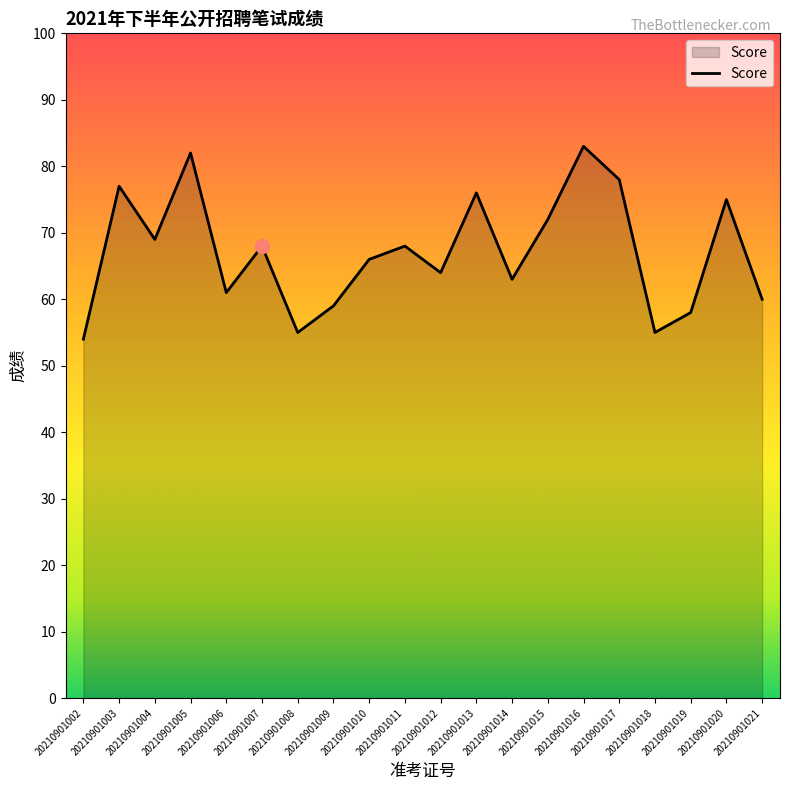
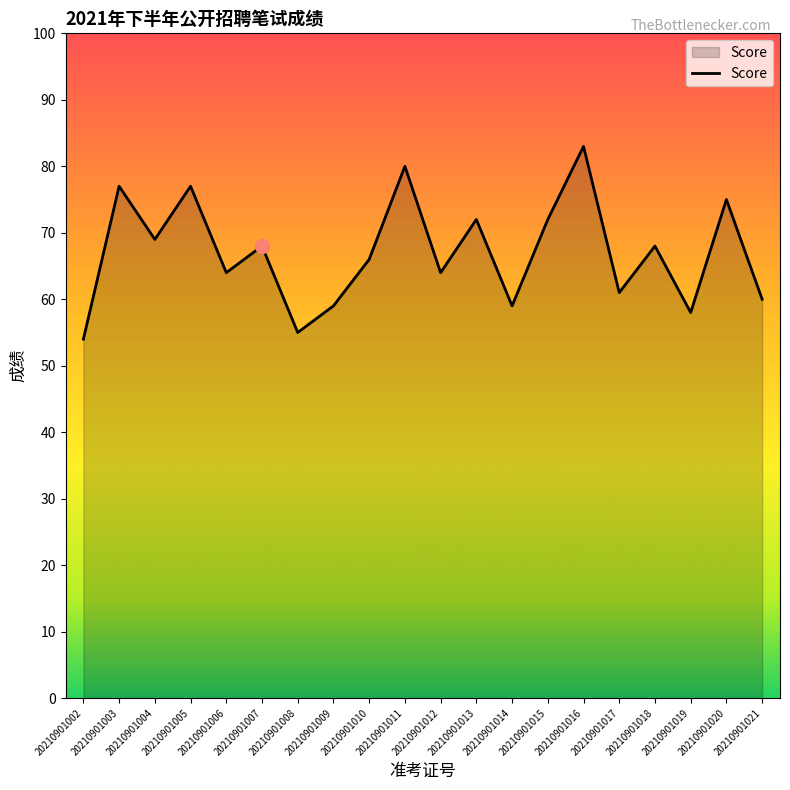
  {
    "Score": {
      "20210901002": 54,
      "20210901003": 77,
      "20210901004": 69,
-     "20210901005": 82,
-     "20210901006": 61,
+     "20210901005": 77,
+     "20210901006": 64,
      "20210901008": 55,
      "20210901009": 59,
      "20210901010": 66,
-     "20210901011": 68,
+     "20210901011": 80,
      "20210901012": 64,
-     "20210901013": 76,
-     "20210901014": 63,
+     "20210901013": 72,
+     "20210901014": 59,
      "20210901015": 72,
      "20210901016": 83,
-     "20210901017": 78,
-     "20210901018": 55,
+     "20210901017": 61,
+     "20210901018": 68,
      "20210901019": 58,
      "20210901020": 75,
      "20210901021": 60
    }
  }
